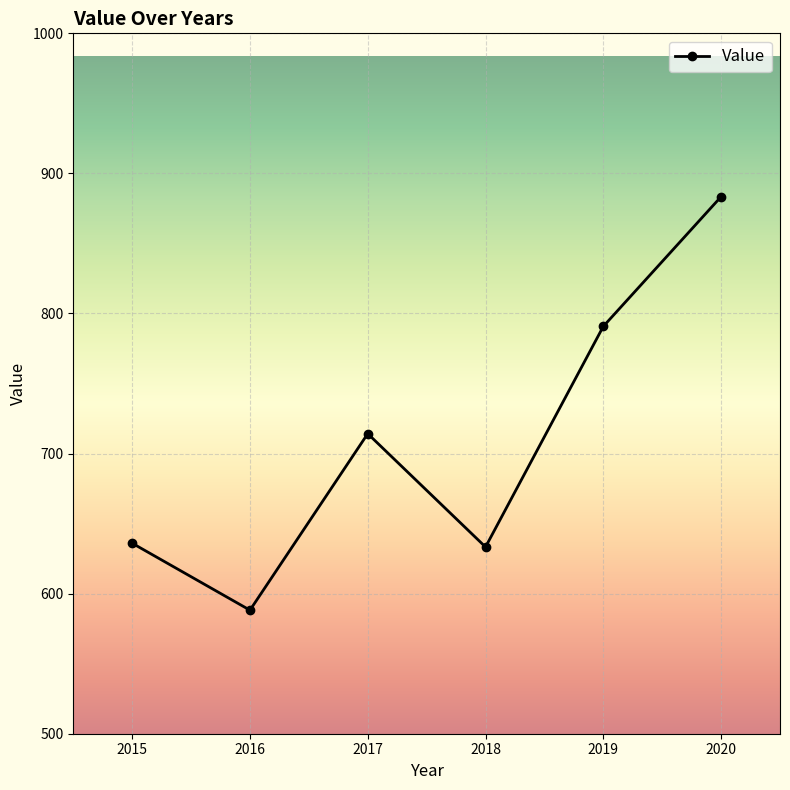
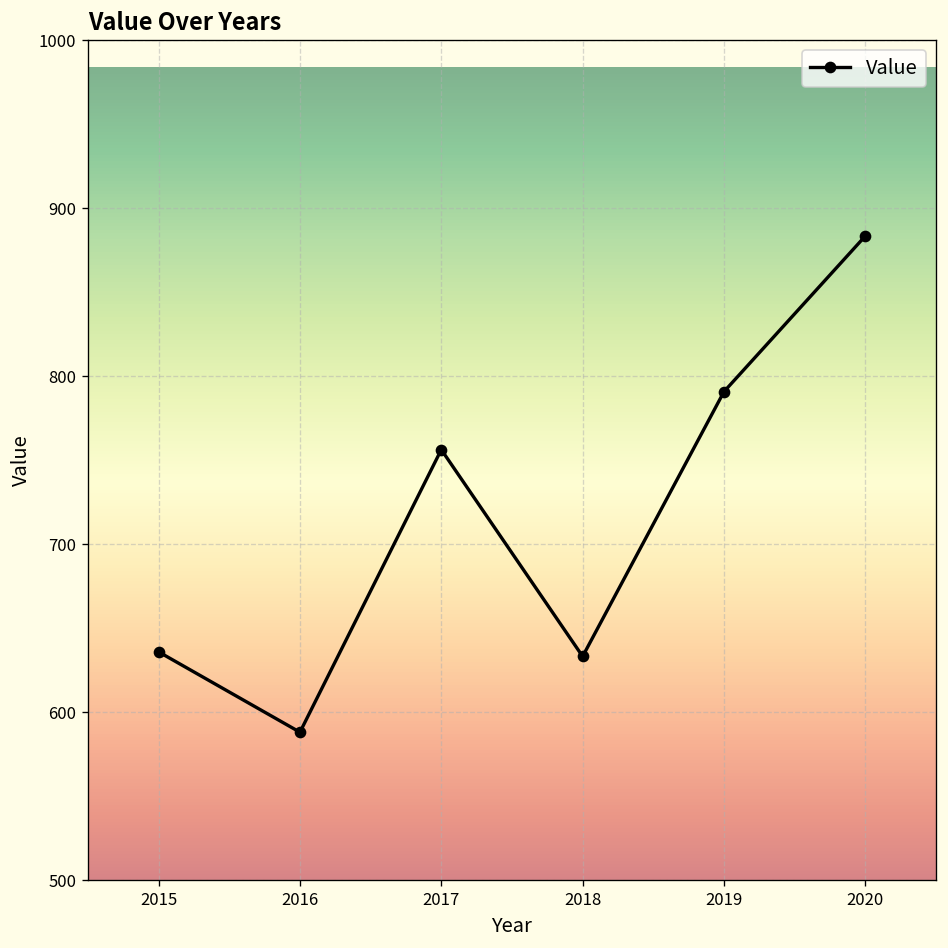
  {
    "2015": 636,
    "2016": 588,
-   "2017": 714,
+   "2017": 756,
    "2018": 633,
    "2019": 791,
    "2020": 883
  }
